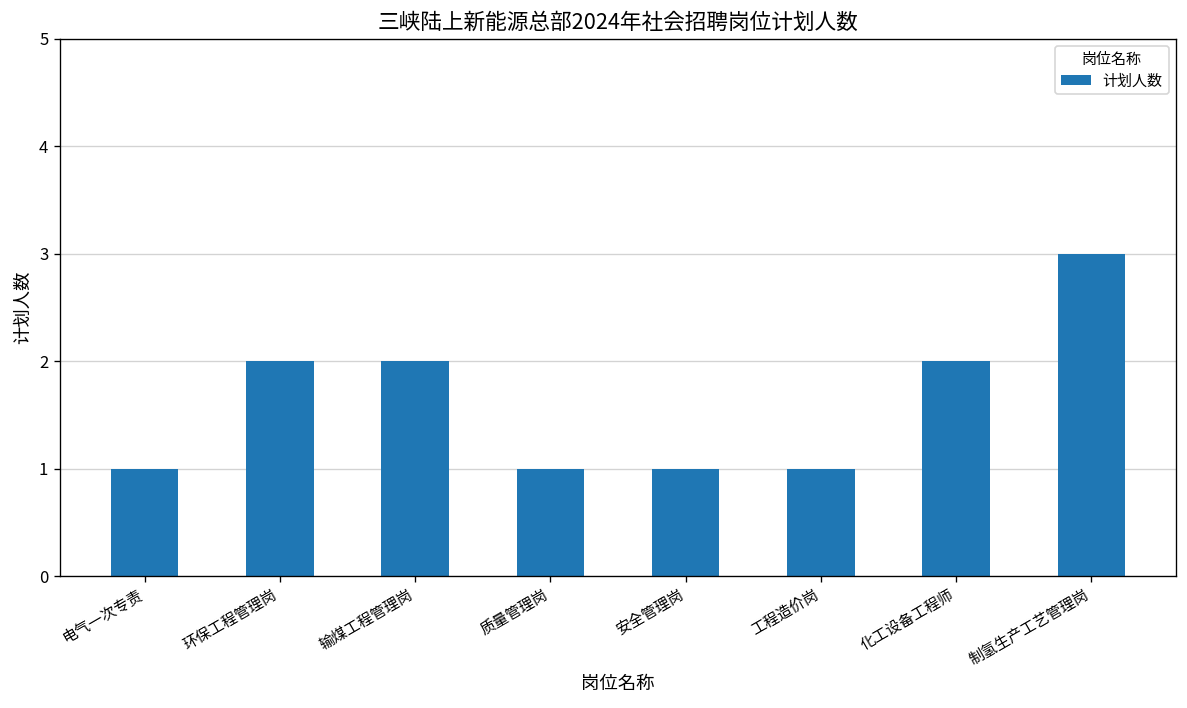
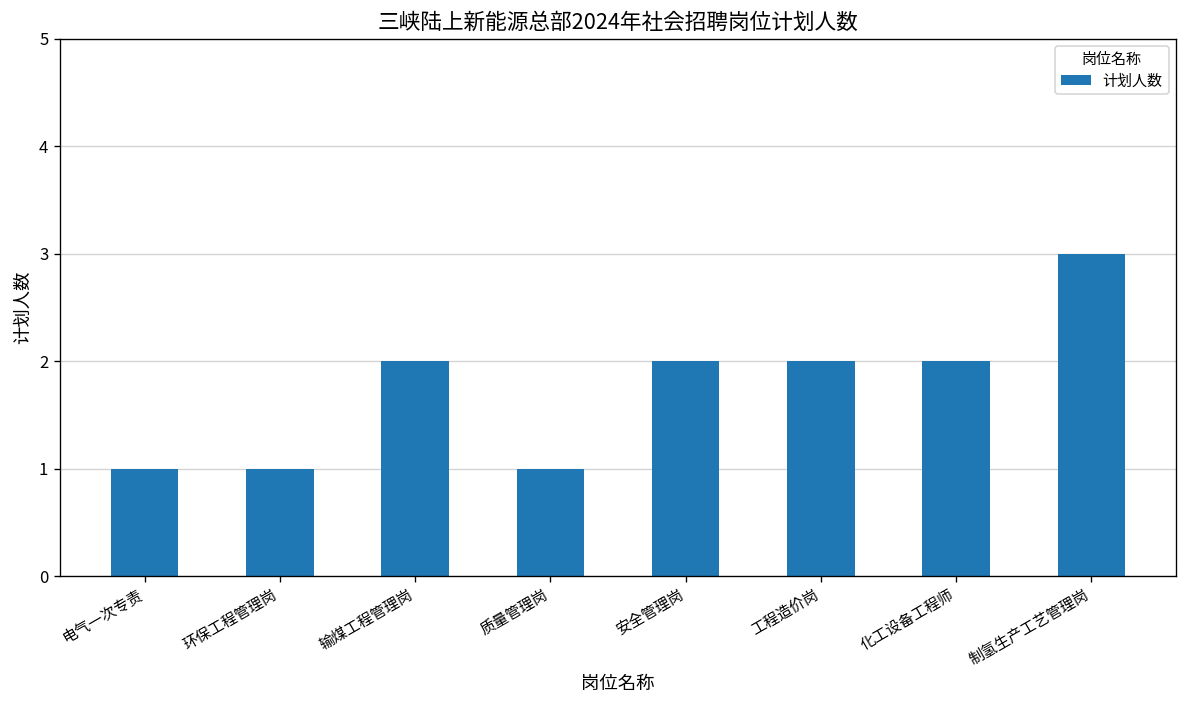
  {
    "电气一次专责": 1,
-   "环保工程管理岗": 2,
+   "环保工程管理岗": 1,
    "输煤工程管理岗": 2,
    "质量管理岗": 1,
-   "安全管理岗": 1,
-   "工程造价岗": 1,
+   "安全管理岗": 2,
+   "工程造价岗": 2,
    "化工设备工程师": 2,
    "制氢生产工艺管理岗": 3
  }
